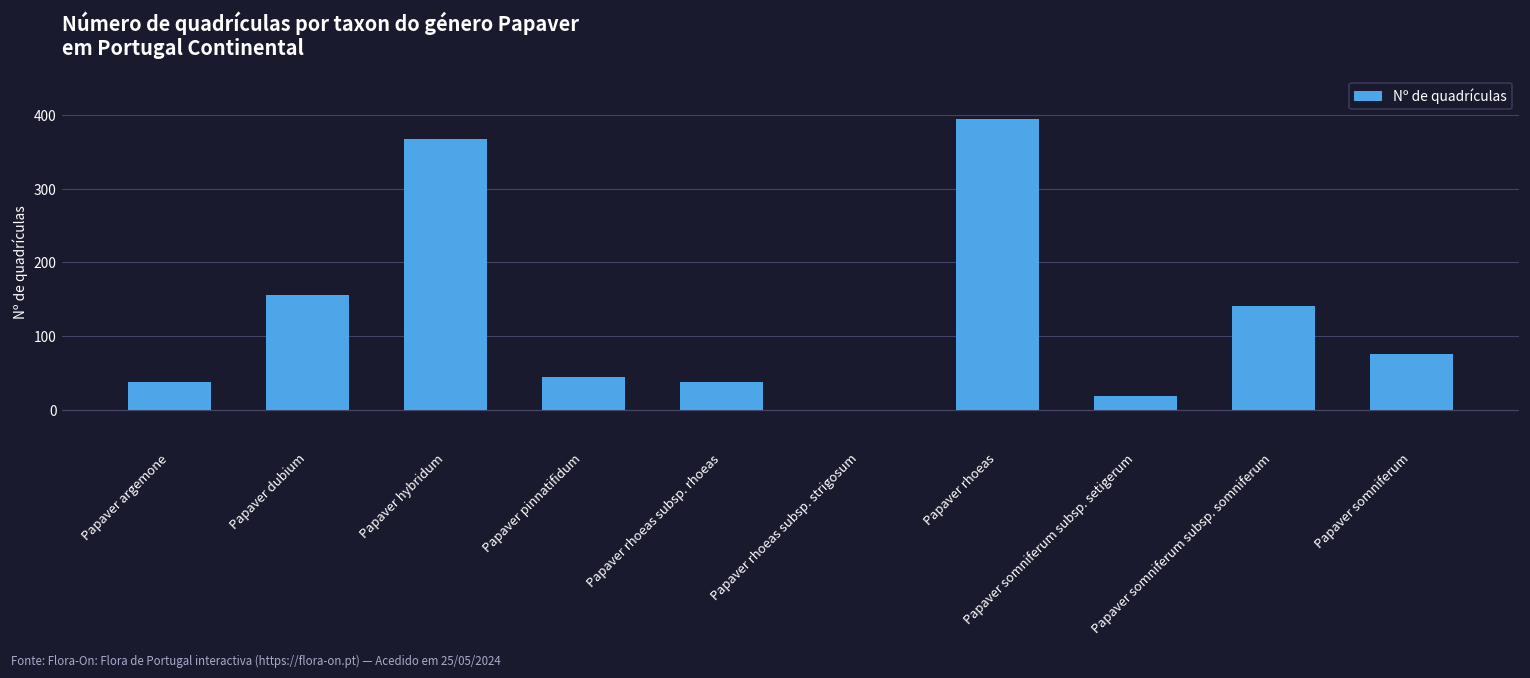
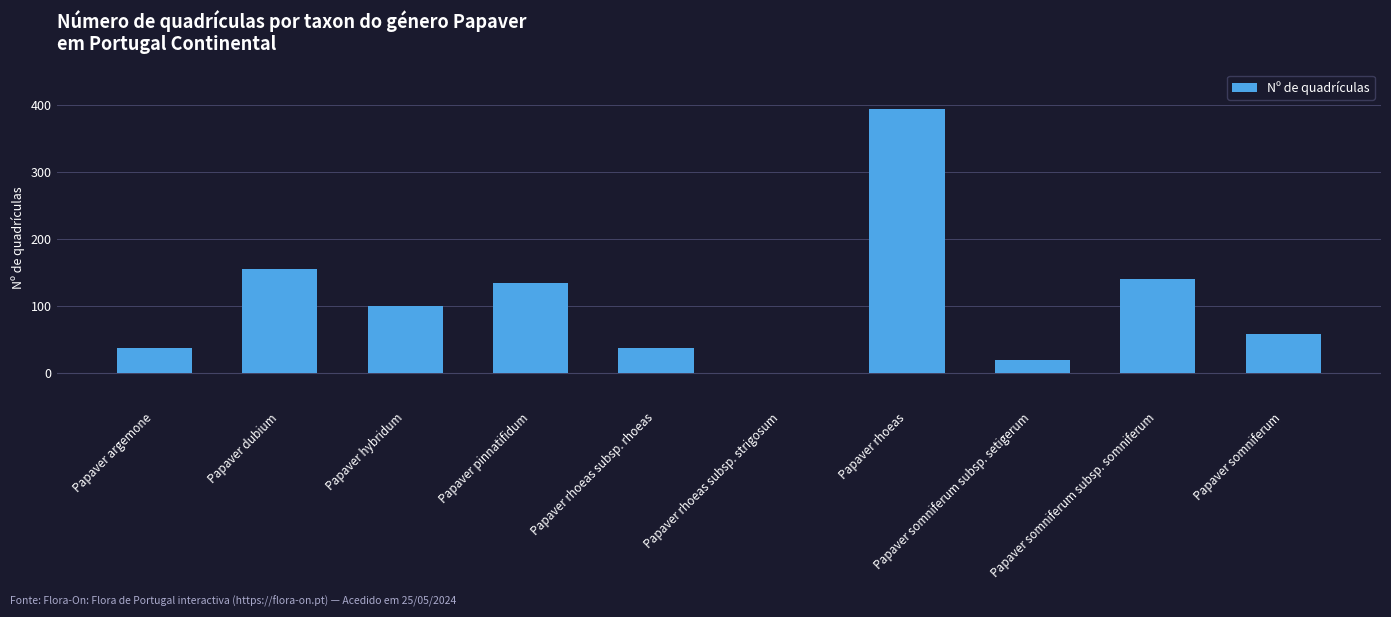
  {
    "Papaver argemone": 40,
    "Papaver dubium": 160,
-   "Papaver hybridum": 370,
-   "Papaver pinnatifidum": 40,
+   "Papaver hybridum": 100,
+   "Papaver pinnatifidum": 130,
    "Papaver rhoeas subsp. rhoeas": 40,
    "Papaver rhoeas subsp. strigosum": 0,
    "Papaver rhoeas": 390,
    "Papaver somniferum subsp. setigerum": 20,
    "Papaver somniferum subsp. somniferum": 140,
-   "Papaver somniferum": 80
+   "Papaver somniferum": 60
  }
